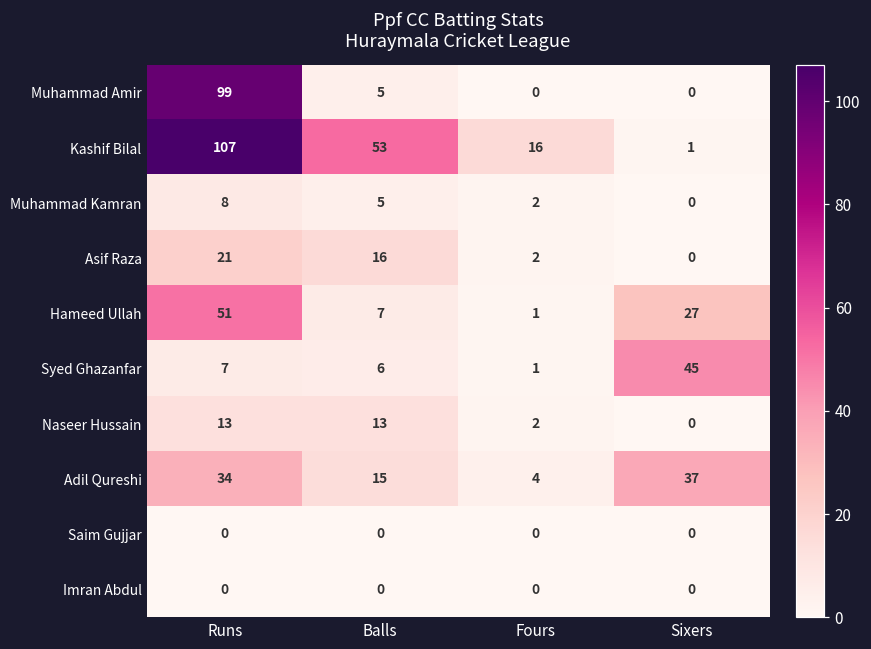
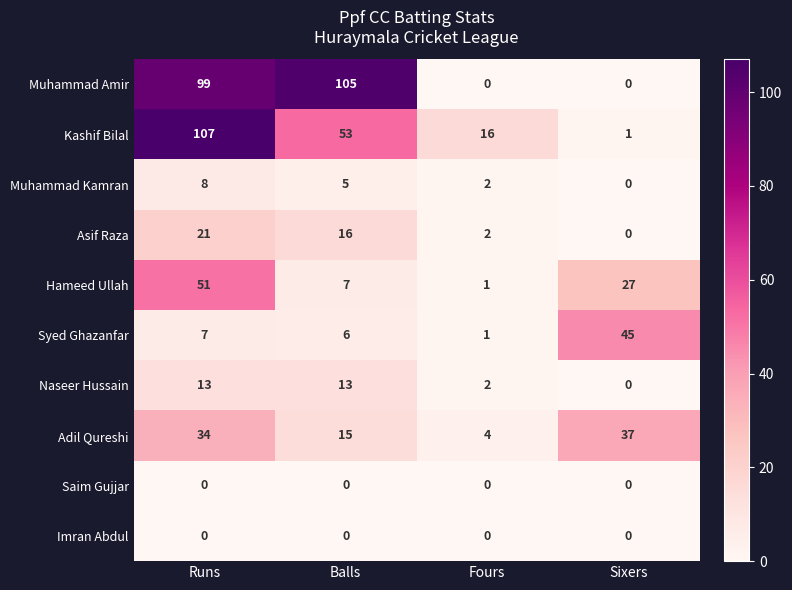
  {
    "Muhammad Amir": {
      "Runs": 99,
-     "Balls": 5,
+     "Balls": 105,
      "Fours": 0,
      "Sixers": 0
    },
    "Kashif Bilal": {
      "Runs": 107,
      "Balls": 53,
      "Fours": 16,
      "Sixers": 1
    },
    "Muhammad Kamran": {
      "Runs": 8,
      "Balls": 5,
      "Fours": 2,
      "Sixers": 0
    },
    "Asif Raza": {
      "Runs": 21,
      "Balls": 16,
      "Fours": 2,
      "Sixers": 0
    },
    "Hameed Ullah": {
      "Runs": 51,
      "Balls": 7,
      "Fours": 1,
      "Sixers": 27
    },
    "Syed Ghazanfar": {
      "Runs": 7,
      "Balls": 6,
      "Fours": 1,
      "Sixers": 45
    },
    "Naseer Hussain": {
      "Runs": 13,
      "Balls": 13,
      "Fours": 2,
      "Sixers": 0
    },
    "Adil Qureshi": {
      "Runs": 34,
      "Balls": 15,
      "Fours": 4,
      "Sixers": 37
    },
    "Saim Gujjar": {
      "Runs": 0,
      "Balls": 0,
      "Fours": 0,
      "Sixers": 0
    },
    "Imran Abdul": {
      "Runs": 0,
      "Balls": 0,
      "Fours": 0,
      "Sixers": 0
    }
  }
